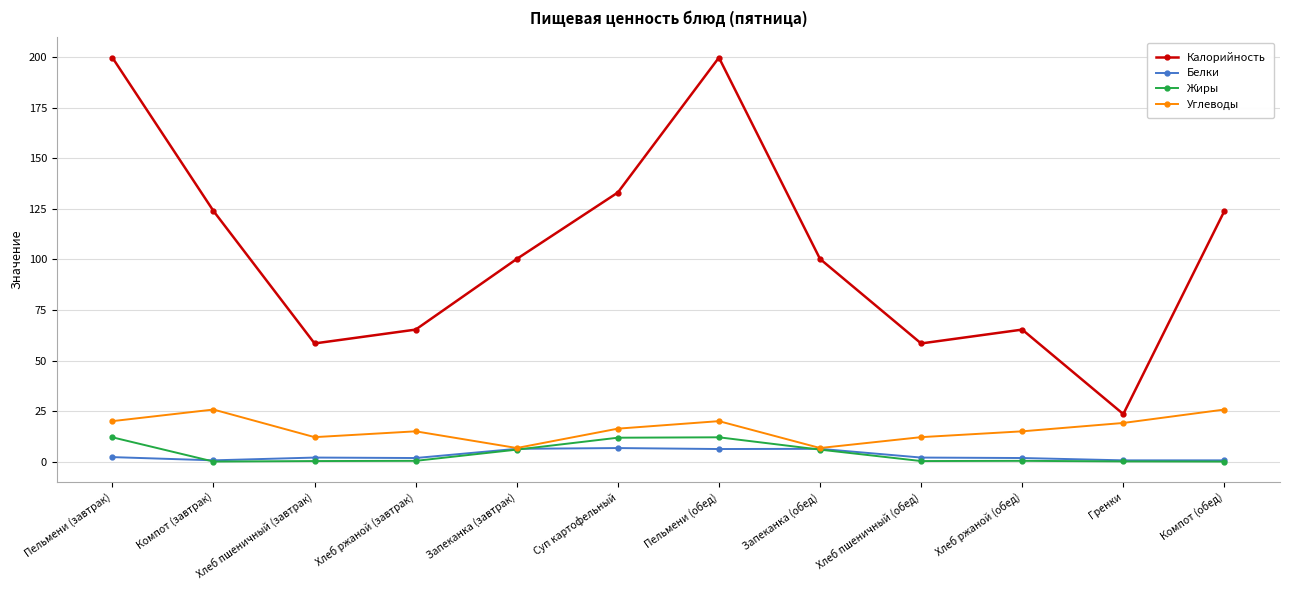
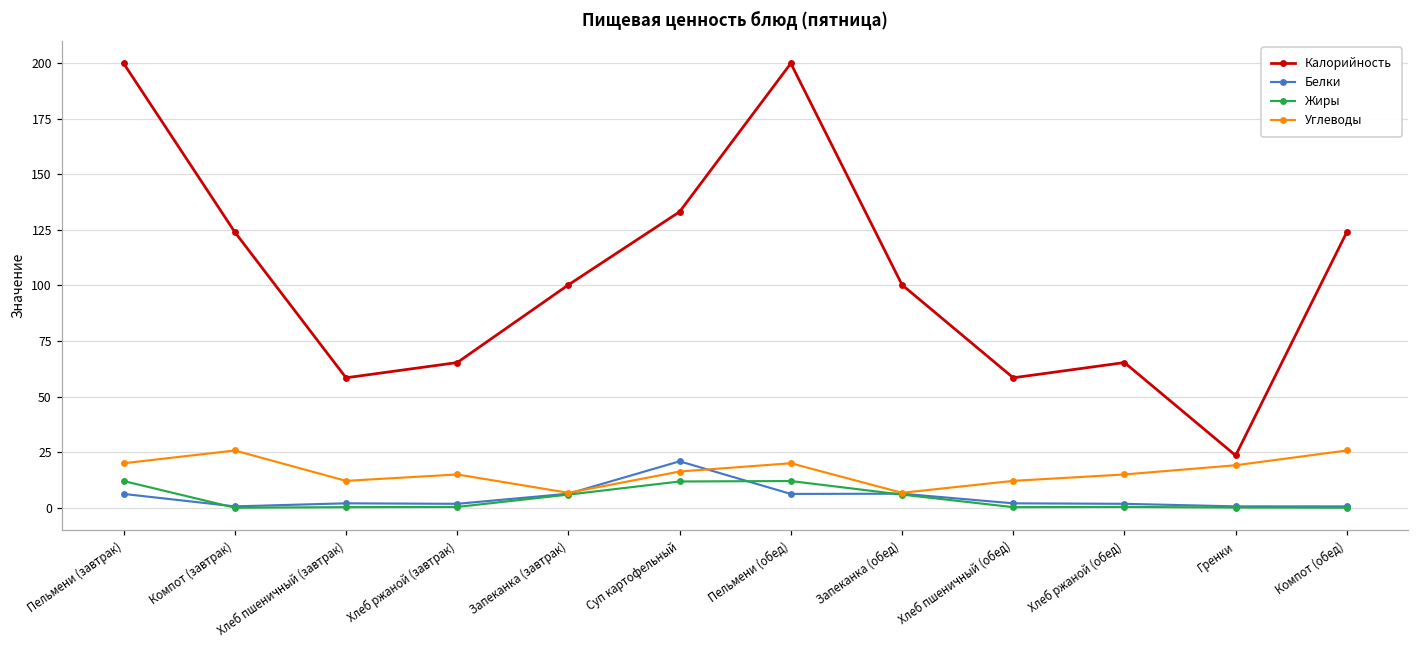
  {
    "Калорийность": {
      "Пельмени (завтрак)": 200,
      "Компот (завтрак)": 124,
      "Хлеб пшеничный (завтрак)": 58,
      "Хлеб ржаной (завтрак)": 65,
      "Запеканка (завтрак)": 100,
      "Суп картофельный": 133,
      "Пельмени (обед)": 200,
      "Запеканка (обед)": 100,
      "Хлеб пшеничный (обед)": 58,
      "Хлеб ржаной (обед)": 65,
      "Гренки": 24,
      "Компот (обед)": 124
    },
    "Белки": {
-     "Пельмени (завтрак)": 2,
+     "Пельмени (завтрак)": 6,
      "Хлеб пшеничный (завтрак)": 2,
      "Хлеб ржаной (завтрак)": 2,
-     "Суп картофельный": 7,
+     "Суп картофельный": 21,
      "Пельмени (обед)": 6,
      "Хлеб пшеничный (обед)": 2,
      "Хлеб ржаной (обед)": 2
    },
    "Жиры": {
      "Пельмени (завтрак)": 12,
      "Хлеб пшеничный (завтрак)": 0,
      "Хлеб ржаной (завтрак)": 0,
      "Суп картофельный": 12,
      "Пельмени (обед)": 12,
      "Хлеб пшеничный (обед)": 0,
      "Хлеб ржаной (обед)": 0
    },
    "Углеводы": {
      "Пельмени (завтрак)": 20,
      "Компот (завтрак)": 26,
      "Хлеб пшеничный (завтрак)": 12,
      "Хлеб ржаной (завтрак)": 15,
      "Суп картофельный": 16,
      "Пельмени (обед)": 20,
      "Хлеб пшеничный (обед)": 12,
      "Хлеб ржаной (обед)": 15,
      "Гренки": 19,
      "Компот (обед)": 26
    }
  }
